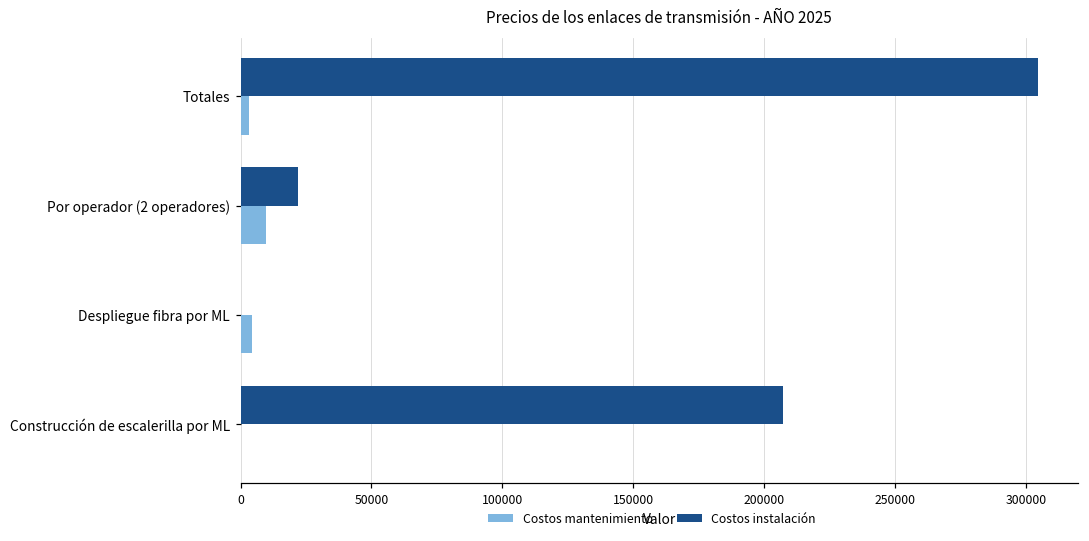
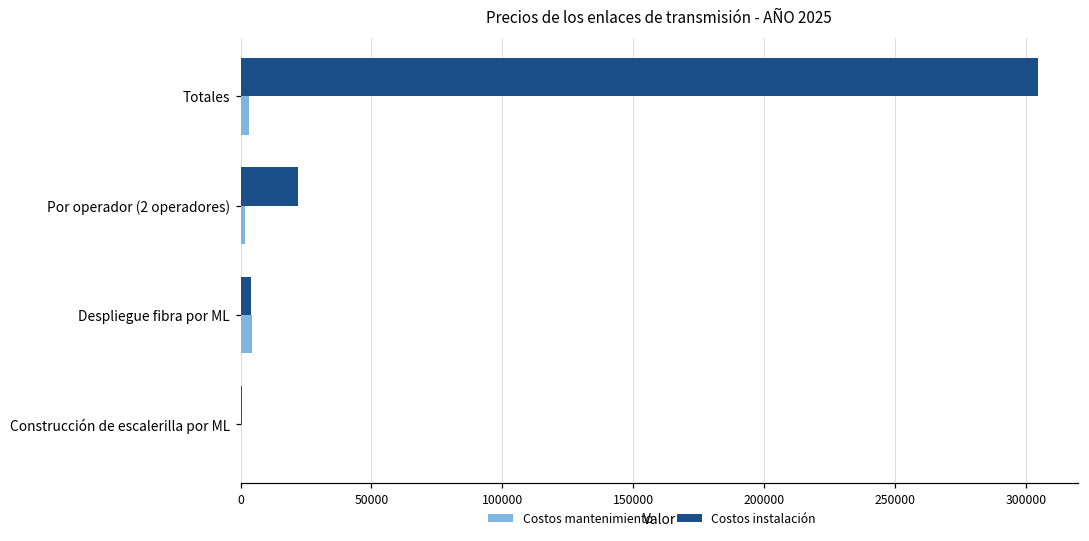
  {
    "Costos mantenimiento": {
      "Totales": 3000,
-     "Por operador (2 operadores)": 10000,
+     "Por operador (2 operadores)": 2000,
      "Despliegue fibra por ML": 5000,
      "Construcción de escalerilla por ML": 0
    },
    "Costos instalación": {
      "Totales": 305000,
      "Por operador (2 operadores)": 22000,
-     "Despliegue fibra por ML": 0,
-     "Construcción de escalerilla por ML": 207000
+     "Despliegue fibra por ML": 4000,
+     "Construcción de escalerilla por ML": 1000
    }
  }
